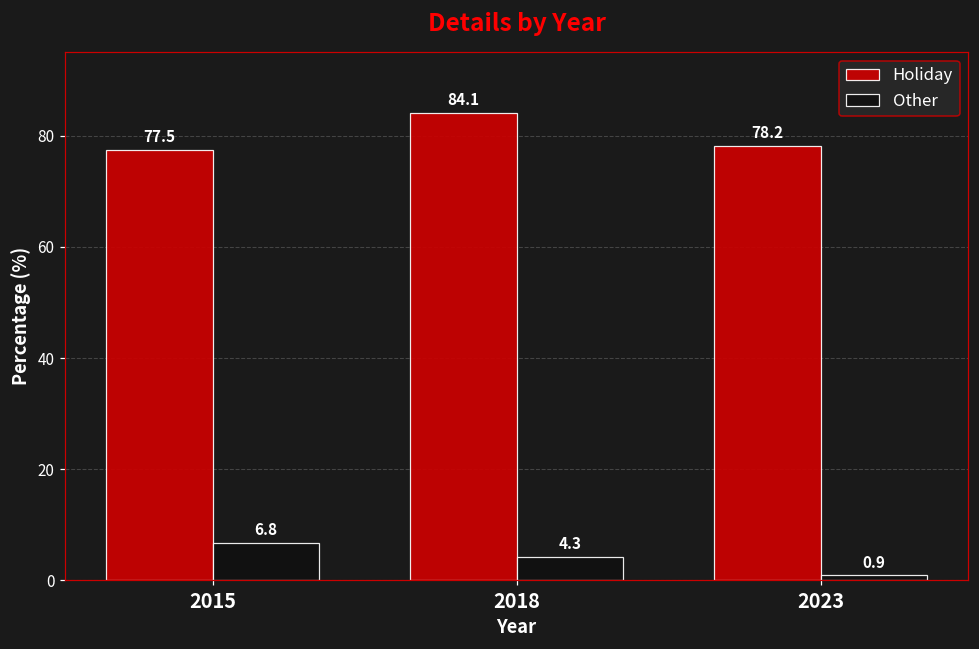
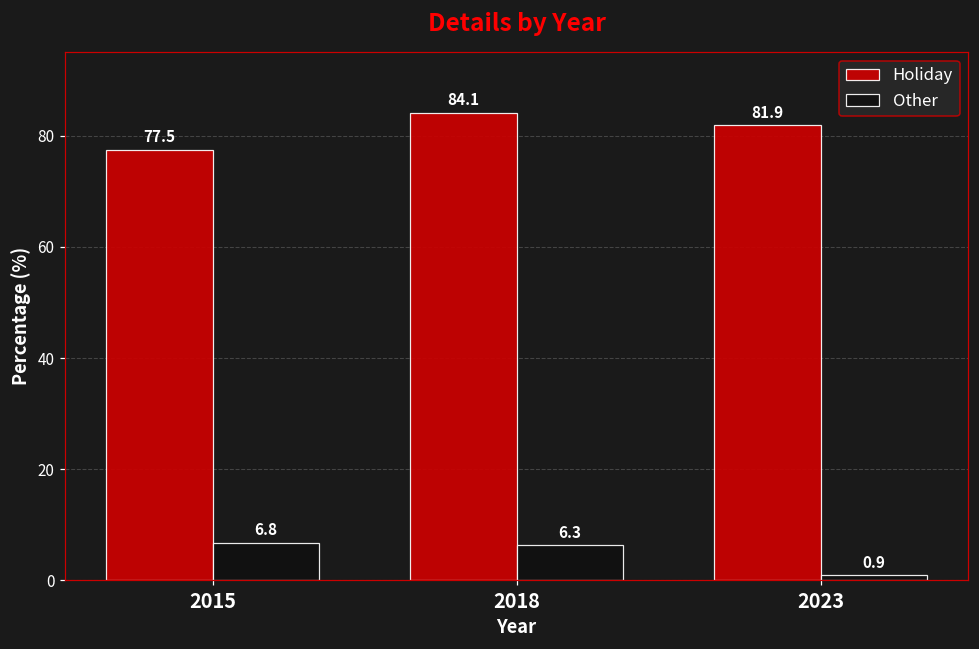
  {
    "Holiday": {
      "2015": 77.5,
      "2018": 84.1,
-     "2023": 78.2
+     "2023": 81.9
    },
    "Other": {
      "2015": 6.8,
-     "2018": 4.3,
+     "2018": 6.3,
      "2023": 0.9
    }
  }
